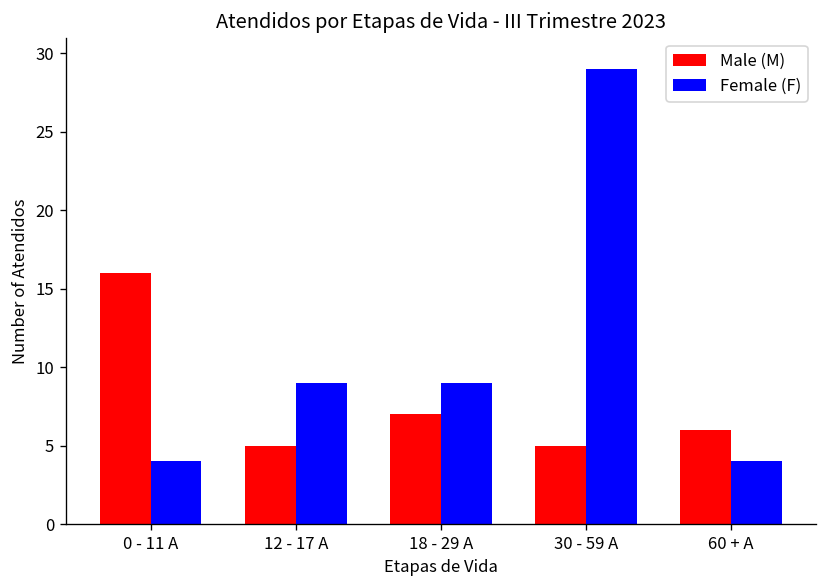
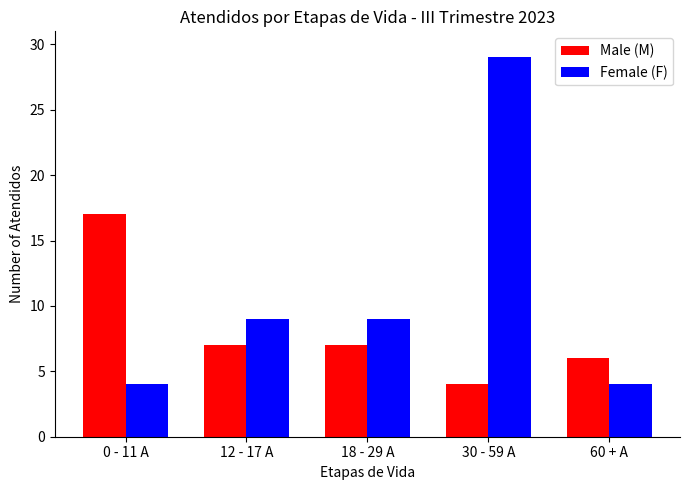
  {
    "Male (M)": {
-     "0 - 11 A": 16,
-     "12 - 17 A": 5,
+     "0 - 11 A": 17,
+     "12 - 17 A": 7,
      "18 - 29 A": 7,
-     "30 - 59 A": 5,
+     "30 - 59 A": 4,
      "60 + A": 6
    },
    "Female (F)": {
      "0 - 11 A": 4,
      "12 - 17 A": 9,
      "18 - 29 A": 9,
      "30 - 59 A": 29,
      "60 + A": 4
    }
  }
